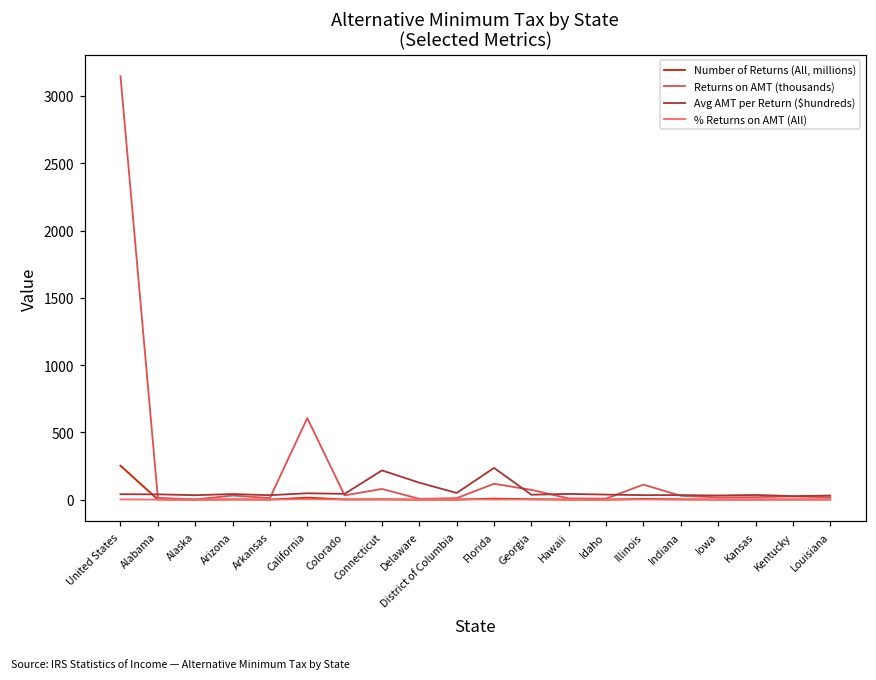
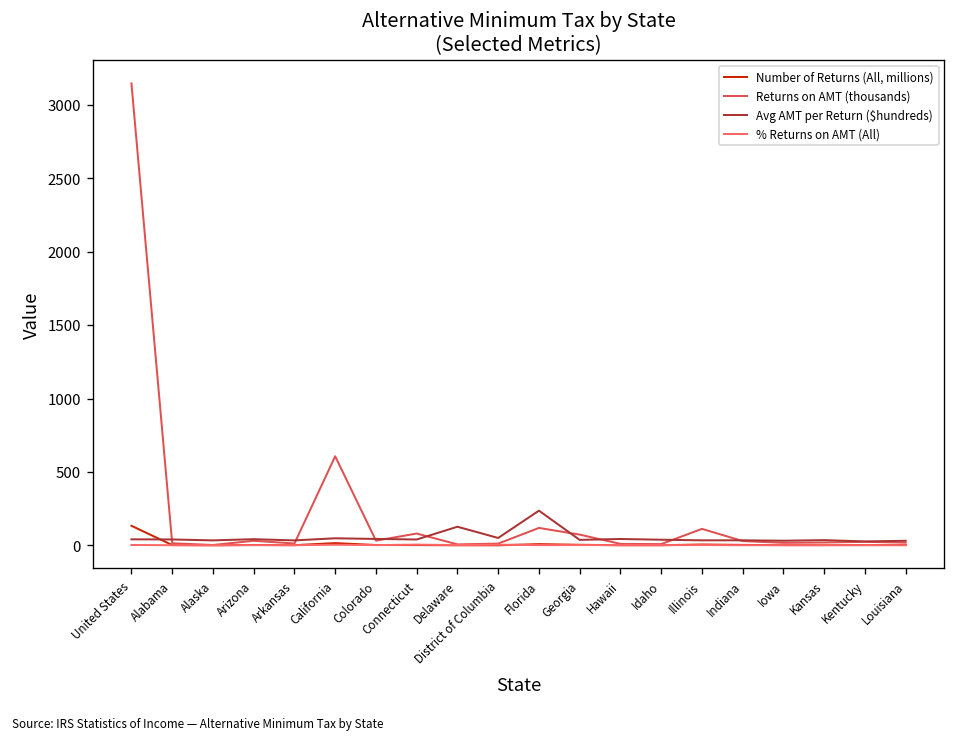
  {
    "Number of Returns (All, millions)": {
-     "United States": 250
+     "United States": 130
    },
    "Avg AMT per Return ($hundreds)": {
      "United States": 40,
      "Alabama": 40,
      "Alaska": 30,
      "Arkansas": 30,
      "California": 50,
-     "Connecticut": 220,
+     "Connecticut": 40,
      "Delaware": 130,
      "District of Columbia": 50,
      "Florida": 240,
      "Georgia": 40,
      "Hawaii": 40,
      "Idaho": 40,
      "Illinois": 30
    }
  }
